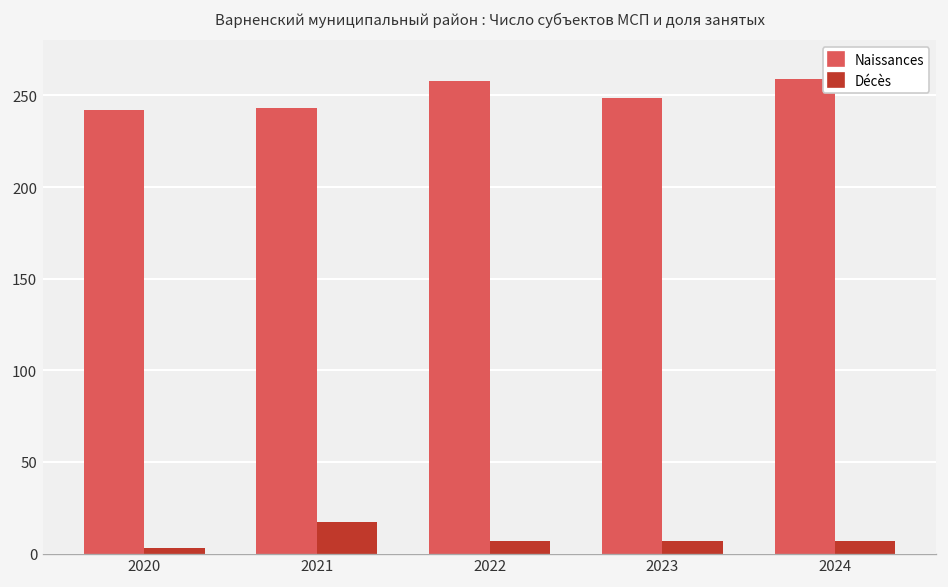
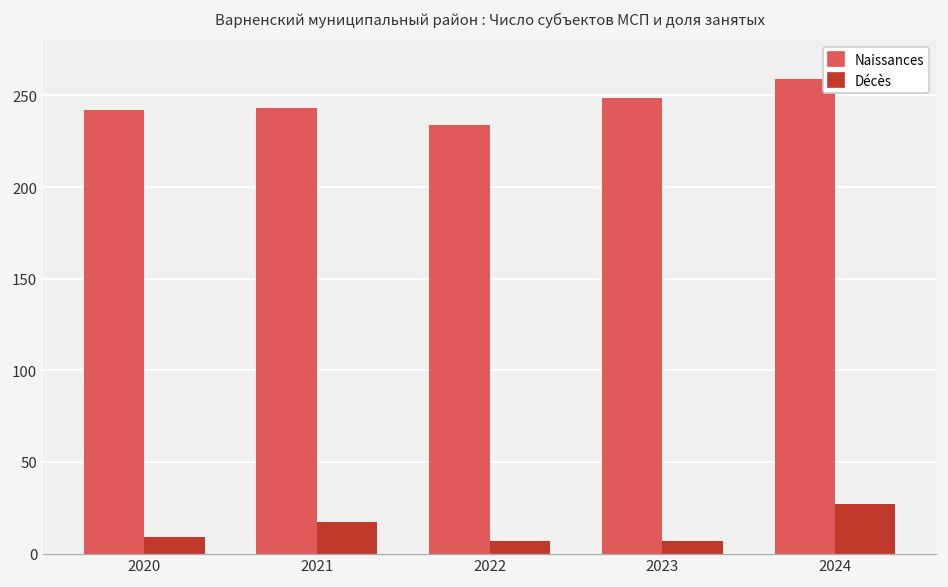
  {
    "Naissances": {
      "2020": 242,
      "2021": 243,
-     "2022": 258,
+     "2022": 234,
      "2023": 249,
      "2024": 259
    },
    "Décès": {
-     "2020": 3,
+     "2020": 9,
      "2021": 17,
      "2022": 7,
      "2023": 7,
-     "2024": 7
+     "2024": 27
    }
  }
